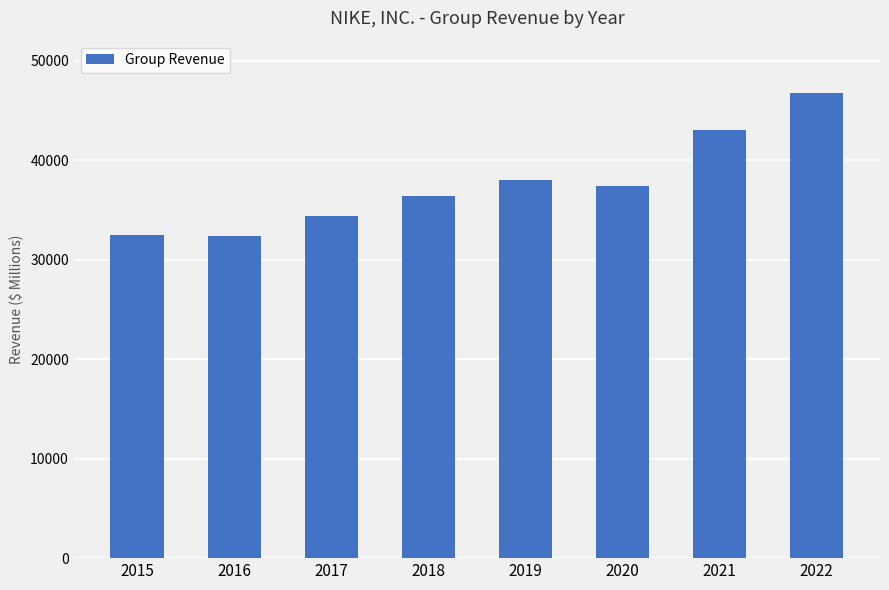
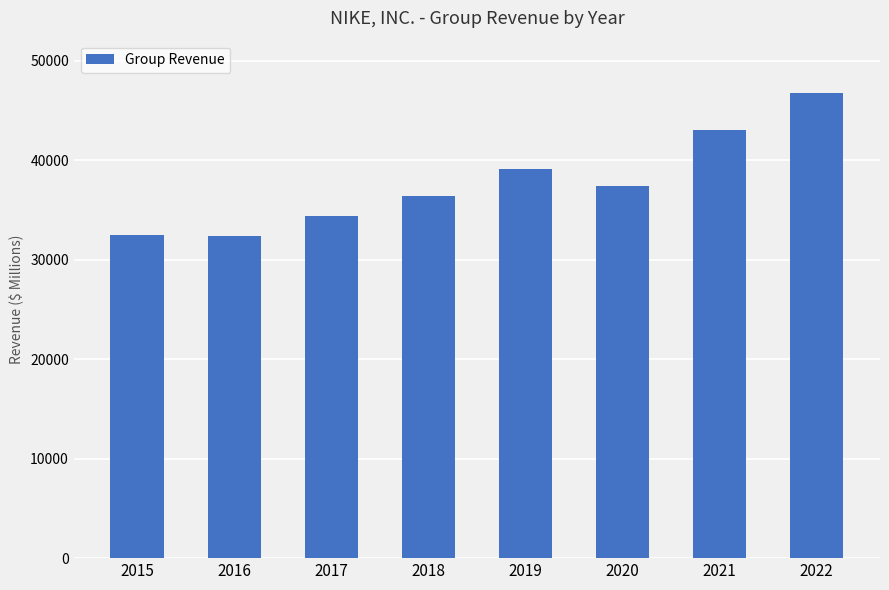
  {
    "2015": 32000,
    "2016": 32000,
    "2017": 34000,
    "2018": 36000,
-   "2019": 38000,
+   "2019": 39000,
    "2020": 37000,
    "2021": 43000,
    "2022": 47000
  }
